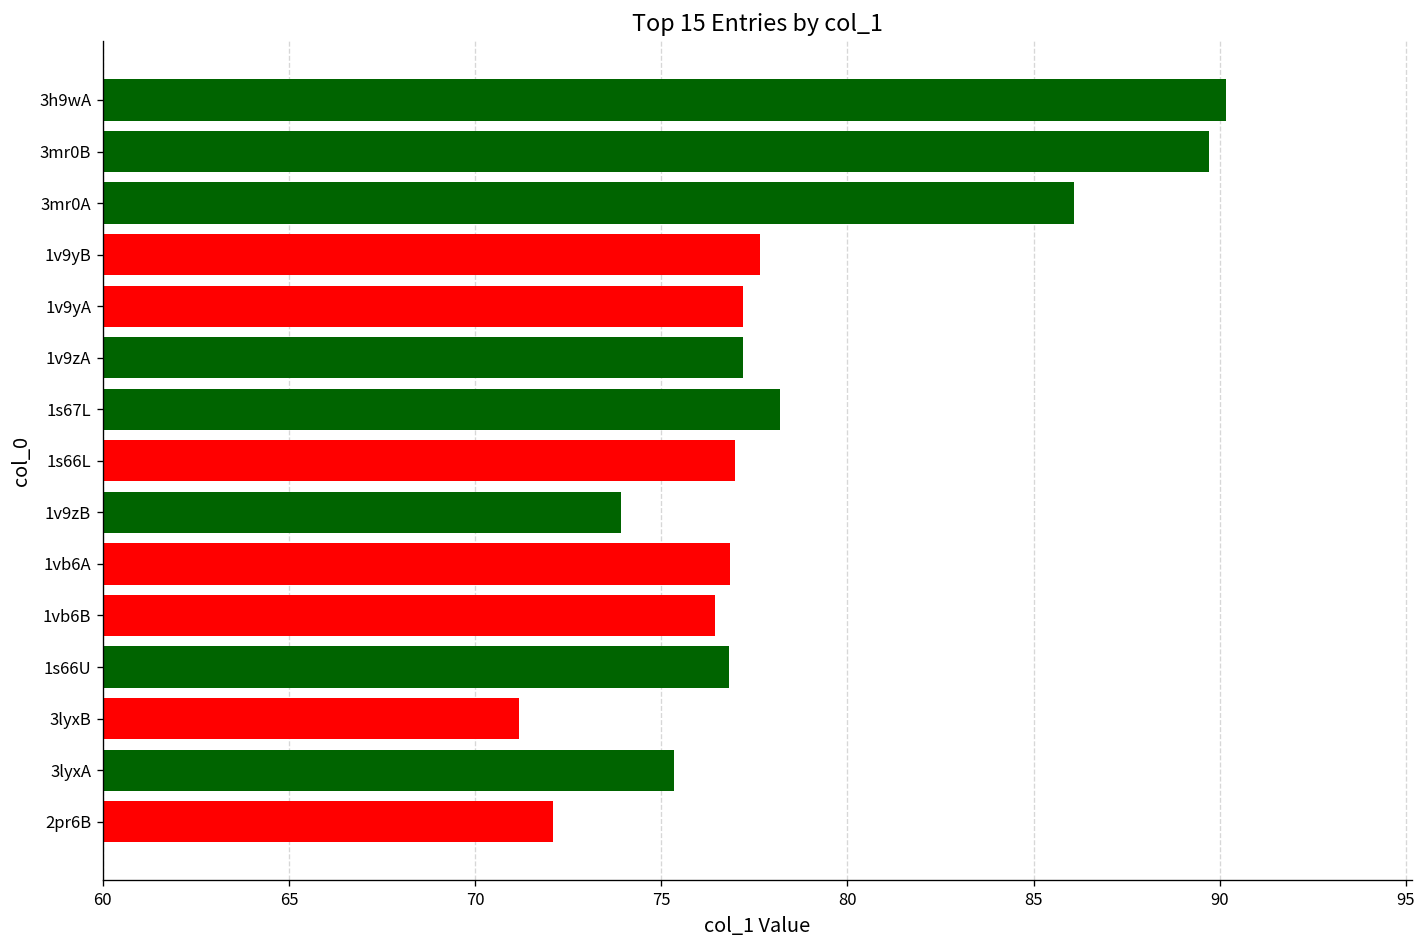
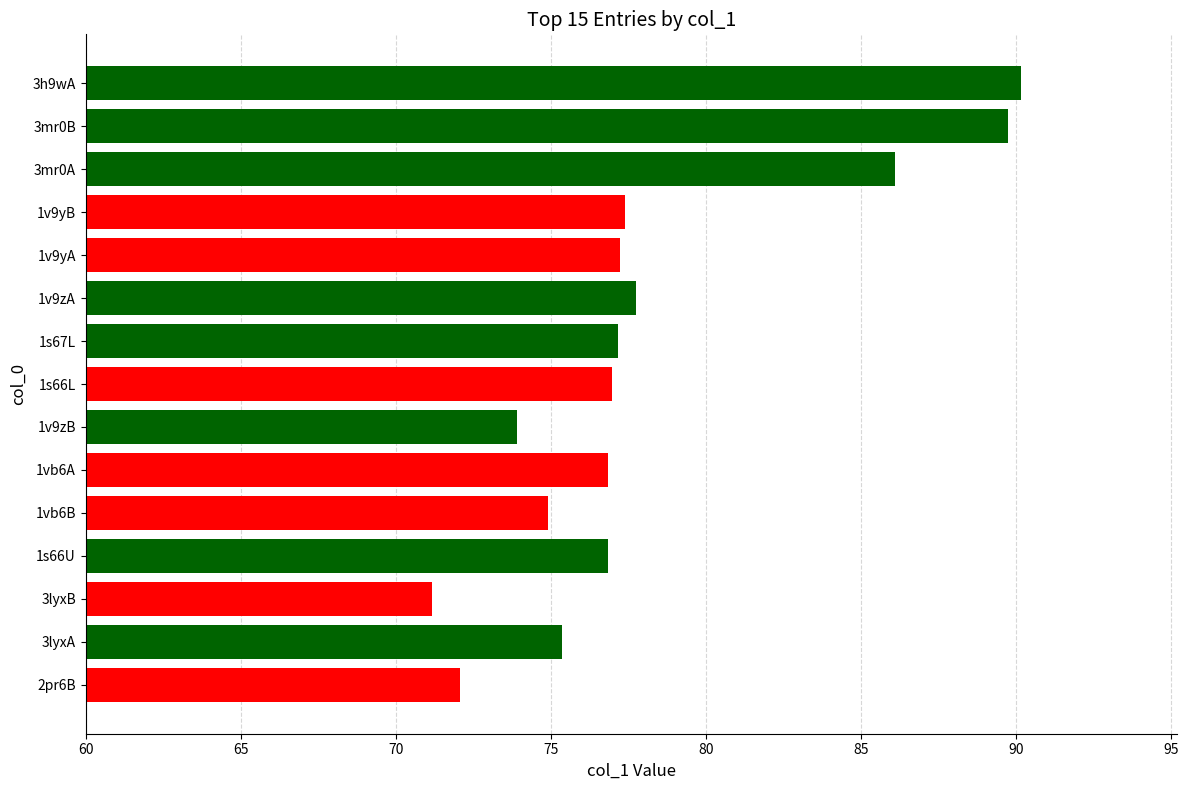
  {
    "3h9wA": 90.2,
    "3mr0B": 89.7,
    "3mr0A": 86.1,
-   "1v9yB": 77.7,
+   "1v9yB": 77.4,
    "1v9yA": 77.2,
-   "1v9zA": 77.2,
-   "1s67L": 78.2,
+   "1v9zA": 77.8,
+   "1s67L": 77.1,
    "1s66L": 77.0,
    "1v9zB": 73.9,
    "1vb6A": 76.8,
-   "1vb6B": 76.5,
+   "1vb6B": 74.9,
    "1s66U": 76.8,
    "3lyxB": 71.2,
    "3lyxA": 75.3,
    "2pr6B": 72.1
  }
